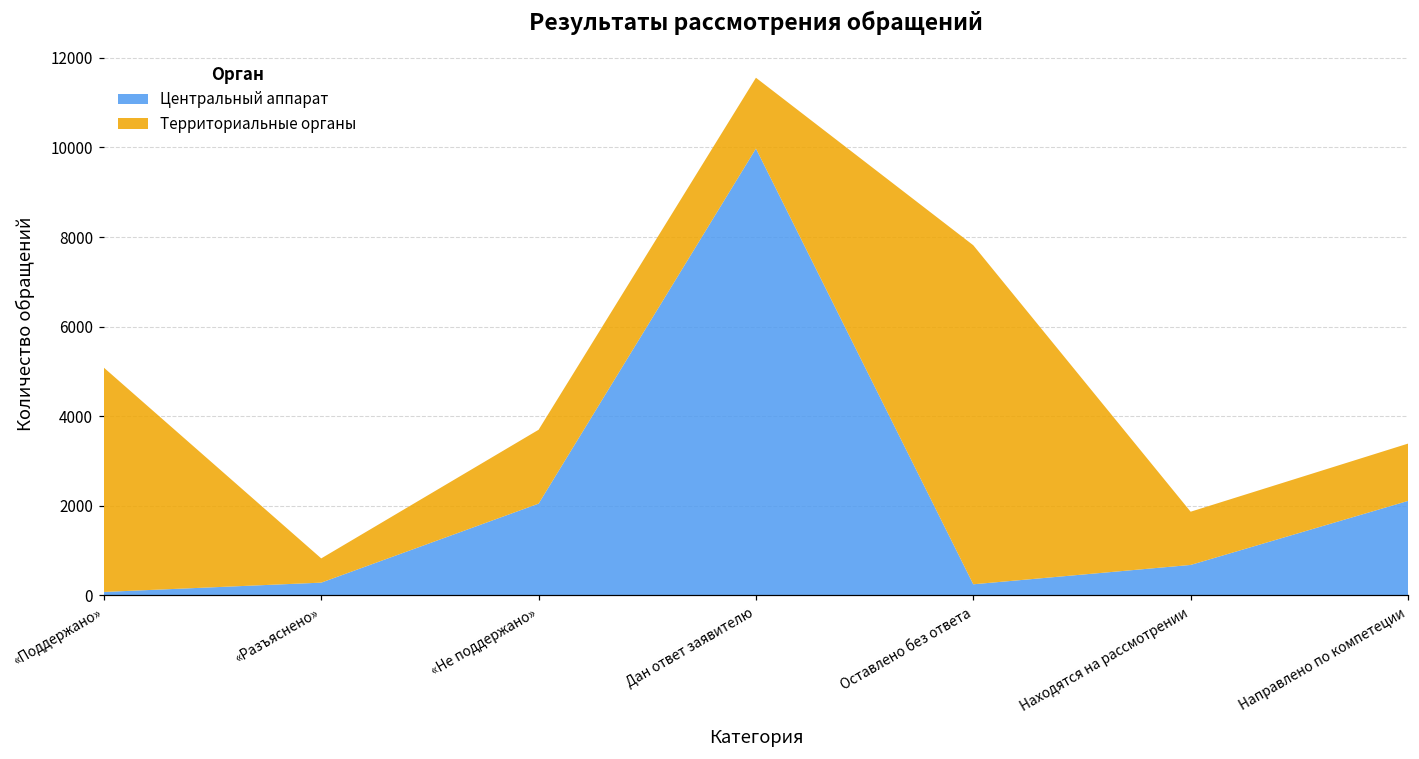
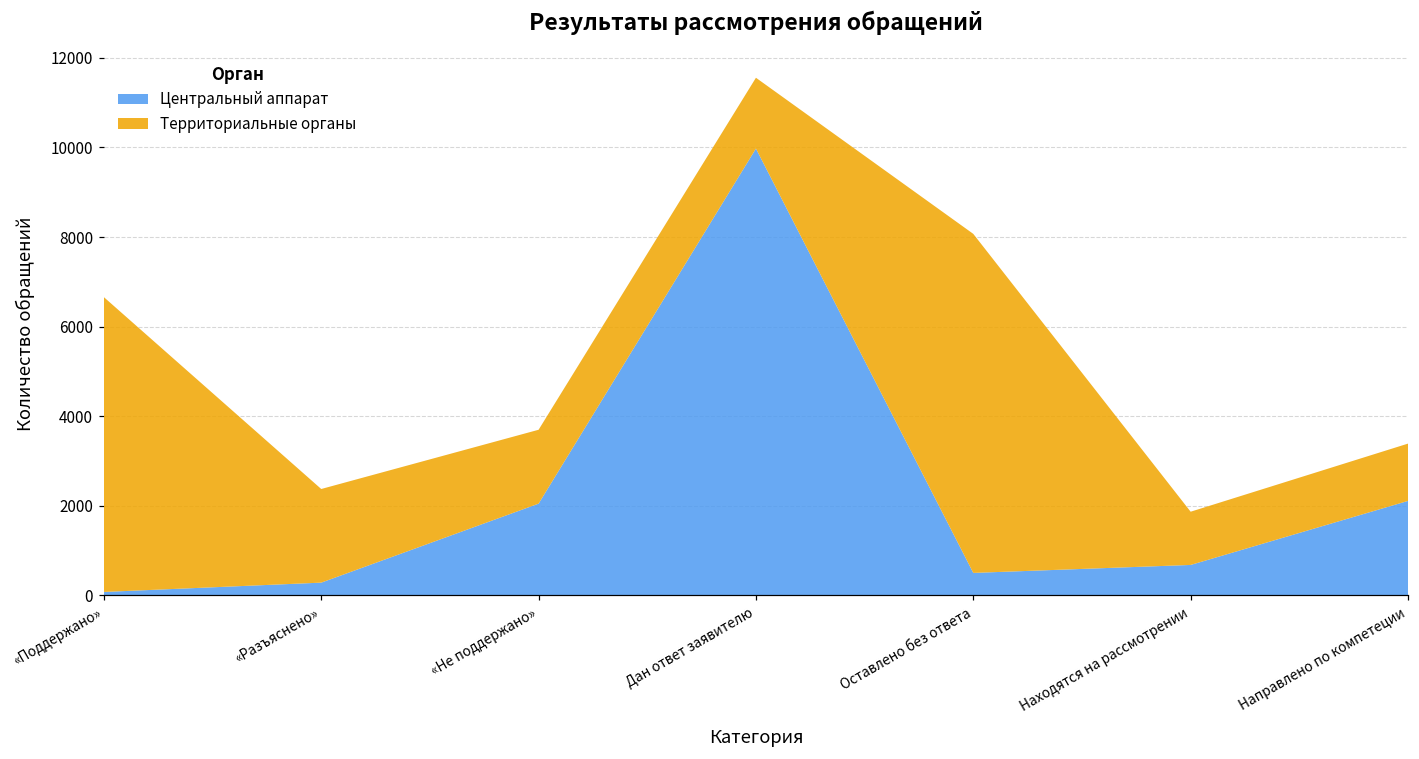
  {
    "Центральный аппарат": {
      "«Поддержано»": 100,
      "«Разъяснено»": 300,
      "«Не поддержано»": 2000,
      "Дан ответ заявителю": 10000,
-     "Оставлено без ответа": 200,
+     "Оставлено без ответа": 500,
      "Находятся на рассмотрении": 700,
      "Направлено по компетеции": 2100
    },
    "Территориальные органы": {
-     "«Поддержано»": 5000,
-     "«Разъяснено»": 500,
+     "«Поддержано»": 6600,
+     "«Разъяснено»": 2100,
      "«Не поддержано»": 1600,
      "Дан ответ заявителю": 1600,
      "Оставлено без ответа": 7600,
      "Находятся на рассмотрении": 1200,
      "Направлено по компетеции": 1300
    }
  }
